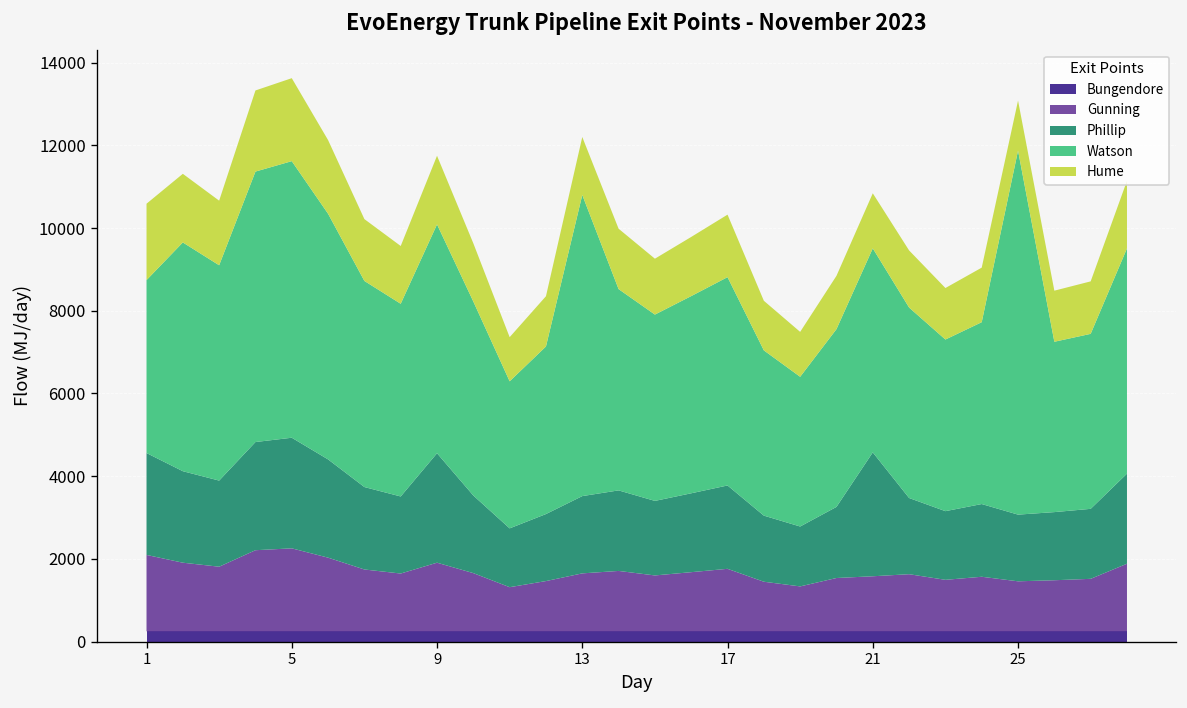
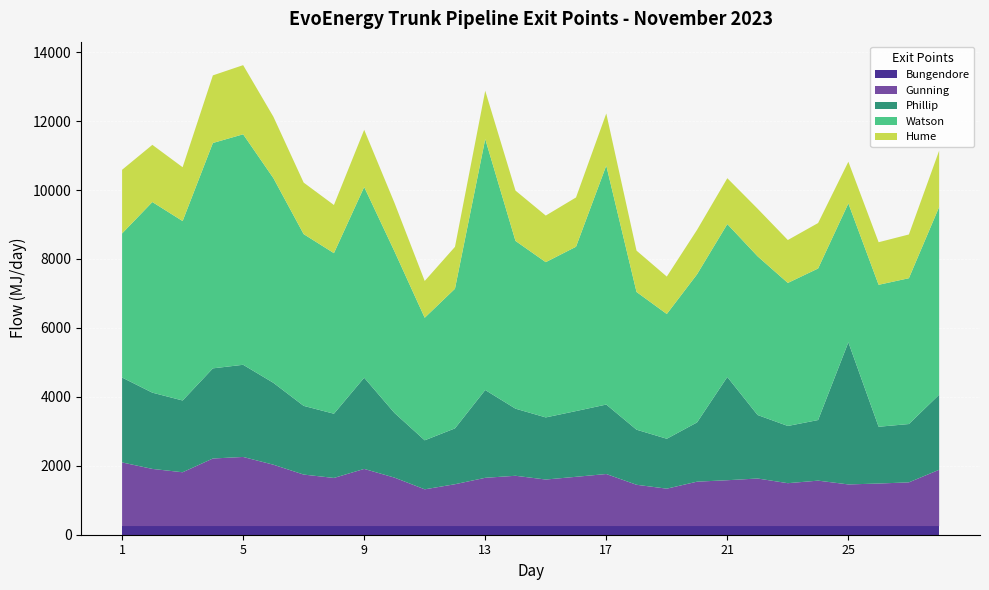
  {
    "Phillip": {
      "1": 2500,
      "5": 2700,
      "9": 2600,
-     "13": 1900,
+     "13": 2500,
      "17": 2000,
      "21": 3000,
-     "25": 1600
+     "25": 4100
    },
    "Watson": {
      "1": 4200,
      "5": 6700,
      "9": 5500,
      "13": 7300,
-     "17": 5000,
-     "21": 4900,
-     "25": 8800
+     "17": 6900,
+     "21": 4400,
+     "25": 4000
    },
    "Hume": {
      "1": 1800,
      "5": 2000,
      "9": 1700,
      "13": 1400,
      "17": 1500,
      "21": 1300,
      "25": 1200
    }
  }
